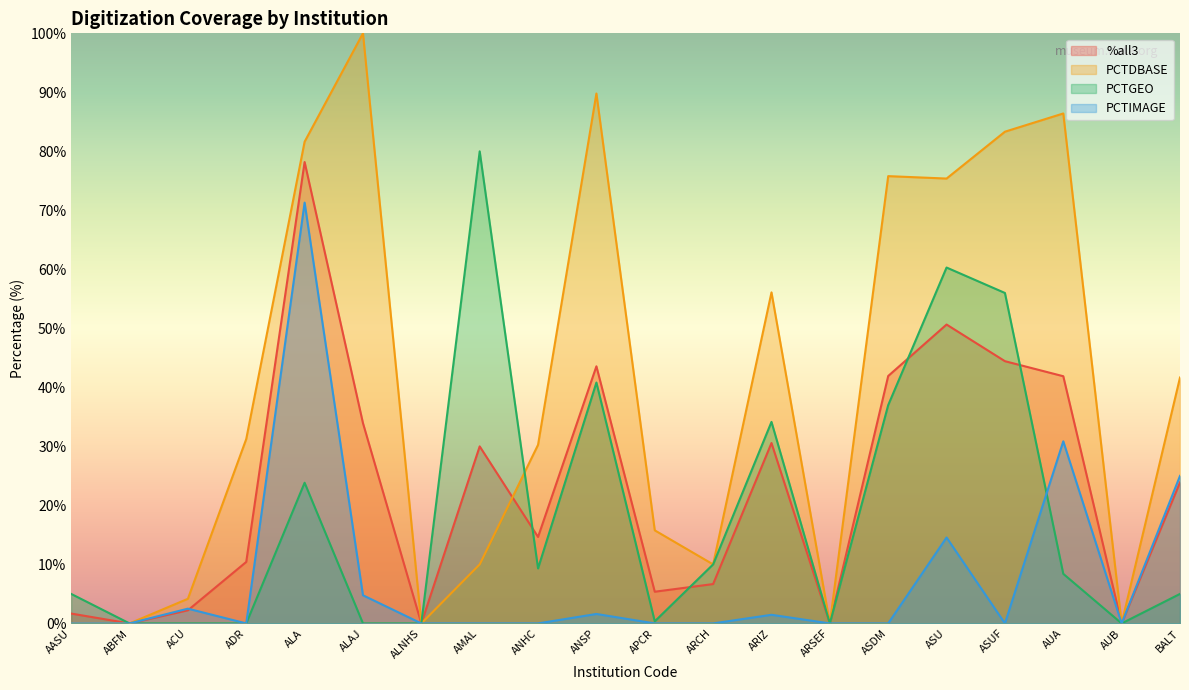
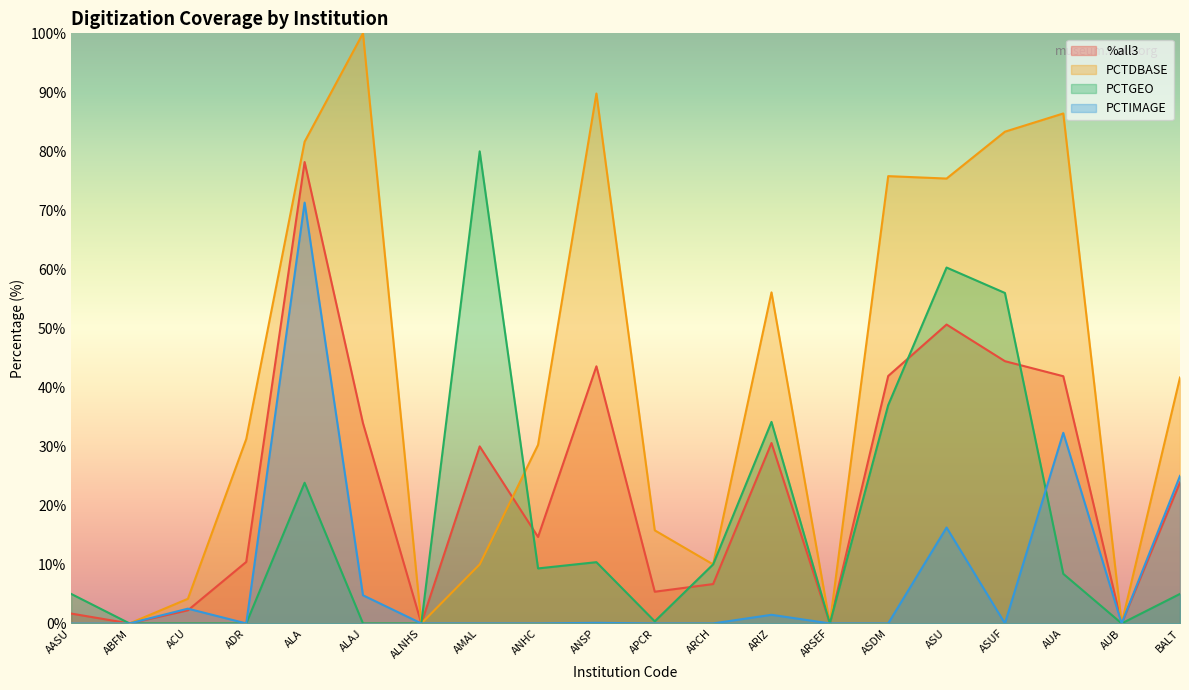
  {
    "PCTGEO": {
      "AASU": "5%",
      "ACU": "0%",
      "ALA": "24%",
      "ALAJ": "0%",
      "AMAL": "80%",
      "ANHC": "9%",
-     "ANSP": "41%",
+     "ANSP": "10%",
      "ARIZ": "34%",
      "ASDM": "37%",
      "ASU": "60%",
      "ASUF": "56%",
      "AUA": "8%",
      "BALT": "5%"
    },
    "PCTIMAGE": {
      "ALA": "71%",
      "ALAJ": "5%",
      "AMAL": "0%",
      "ANHC": "0%",
-     "ANSP": "2%",
+     "ANSP": "0%",
      "ARCH": "0%",
      "ARIZ": "1%",
      "ASDM": "0%",
-     "ASU": "15%",
+     "ASU": "16%",
      "ASUF": "0%",
-     "AUA": "31%",
+     "AUA": "32%",
      "BALT": "25%"
    }
  }
